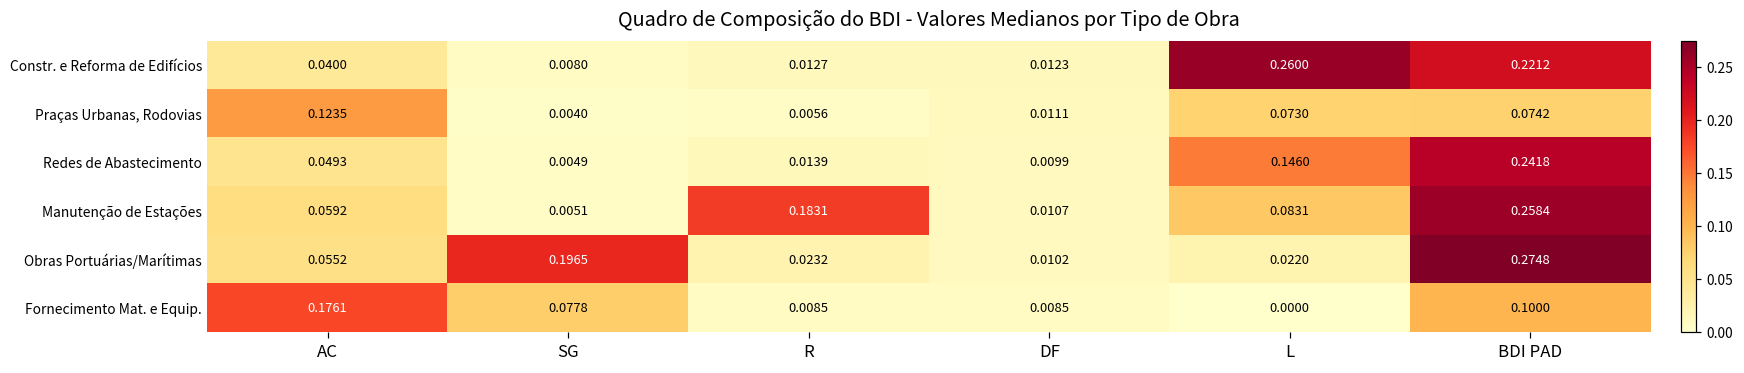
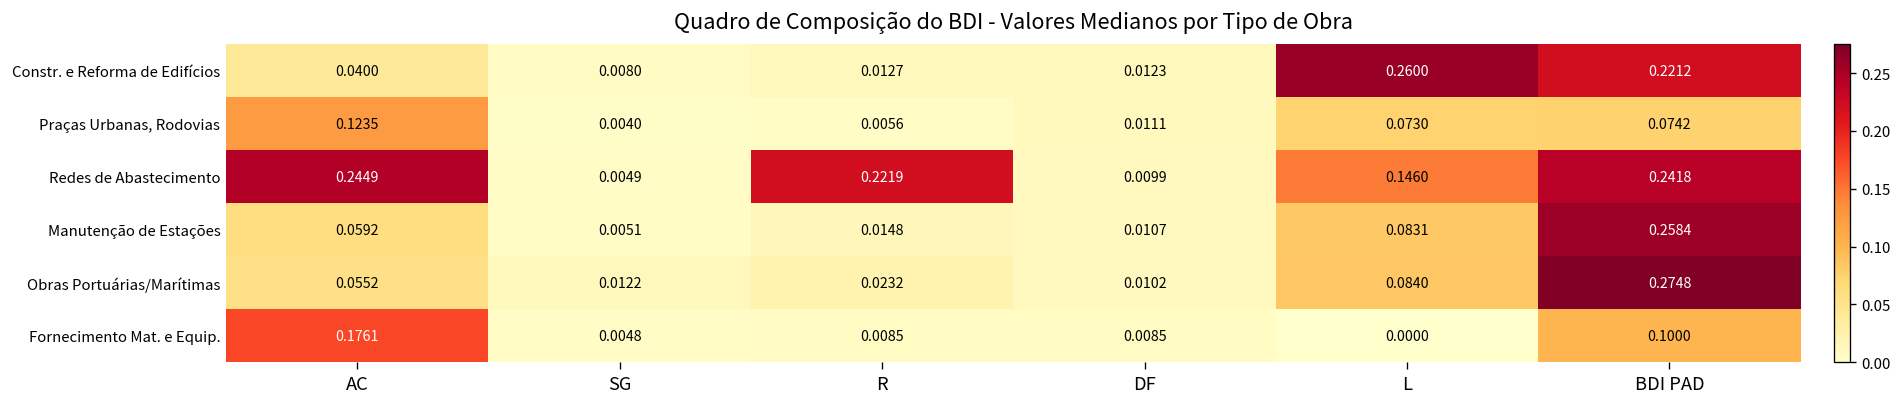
  {
    "Constr. e Reforma de Edifícios": {
      "AC": 0.0400,
      "SG": 0.0080,
      "R": 0.0127,
      "DF": 0.0123,
      "L": 0.2600,
      "BDI PAD": 0.2212
    },
    "Praças Urbanas, Rodovias": {
      "AC": 0.1235,
      "SG": 0.0040,
      "R": 0.0056,
      "DF": 0.0111,
      "L": 0.0730,
      "BDI PAD": 0.0742
    },
    "Redes de Abastecimento": {
-     "AC": 0.0493,
+     "AC": 0.2449,
      "SG": 0.0049,
-     "R": 0.0139,
+     "R": 0.2219,
      "DF": 0.0099,
      "L": 0.1460,
      "BDI PAD": 0.2418
    },
    "Manutenção de Estações": {
      "AC": 0.0592,
      "SG": 0.0051,
-     "R": 0.1831,
+     "R": 0.0148,
      "DF": 0.0107,
      "L": 0.0831,
      "BDI PAD": 0.2584
    },
    "Obras Portuárias/Marítimas": {
      "AC": 0.0552,
-     "SG": 0.1965,
+     "SG": 0.0122,
      "R": 0.0232,
      "DF": 0.0102,
-     "L": 0.0220,
+     "L": 0.0840,
      "BDI PAD": 0.2748
    },
    "Fornecimento Mat. e Equip.": {
      "AC": 0.1761,
-     "SG": 0.0778,
+     "SG": 0.0048,
      "R": 0.0085,
      "DF": 0.0085,
      "L": 0.0000,
      "BDI PAD": 0.1000
    }
  }
